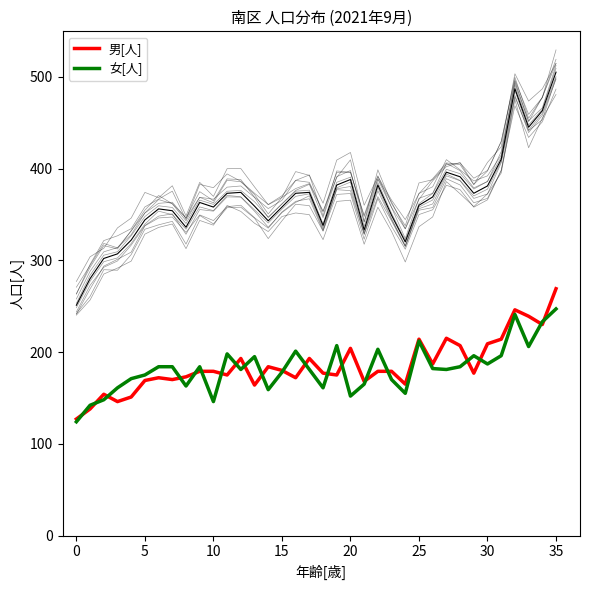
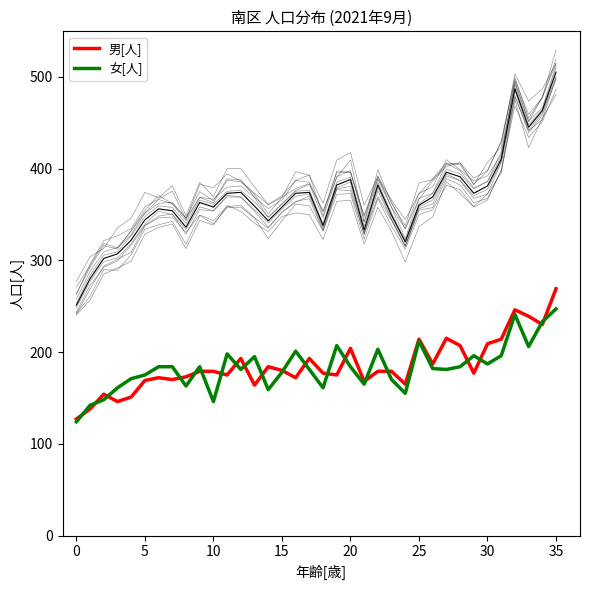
  {
    "男[人]": {
      "0": 130,
      "5": 170,
      "10": 180,
      "20": 200,
      "30": 210,
      "35": 270
    },
    "女[人]": {
      "0": 120,
      "5": 180,
      "10": 150,
-     "20": 150,
+     "20": 180,
      "30": 190,
      "35": 250
    }
  }
